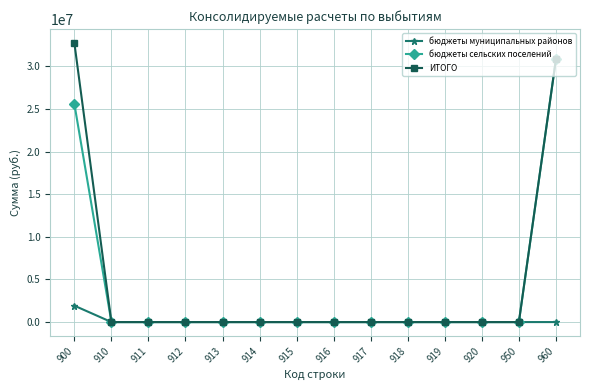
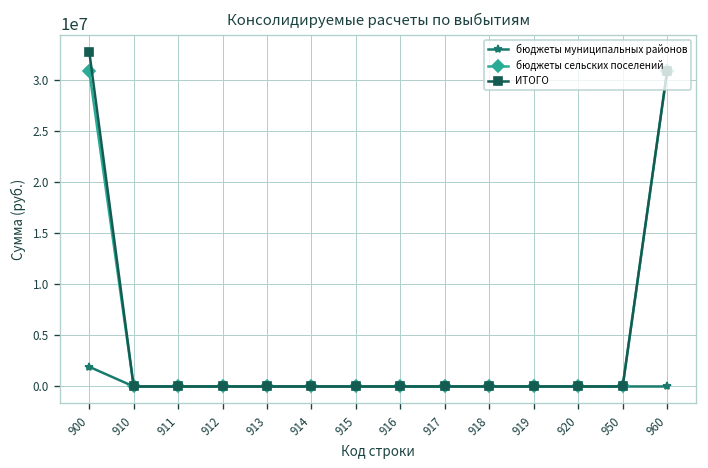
  {
    "бюджеты сельских поселений": {
-     "900": 26000000
+     "900": 31000000
    }
  }
